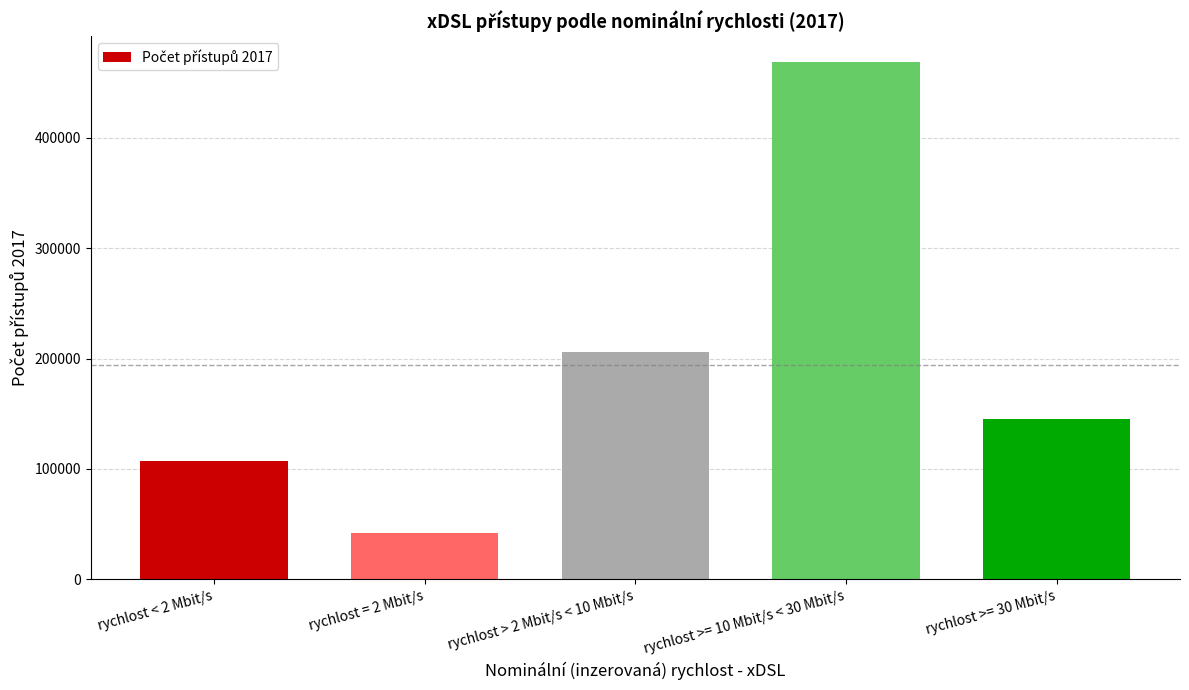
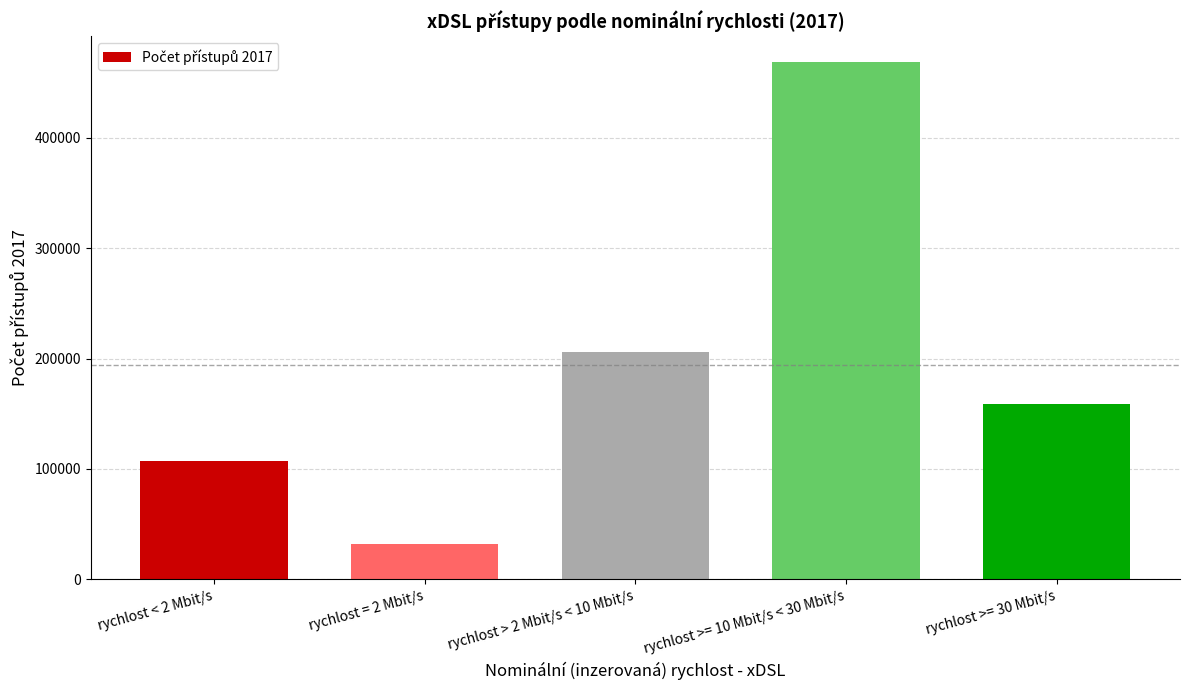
  {
    "rychlost < 2 Mbit/s": 107000,
-   "rychlost = 2 Mbit/s": 42000,
+   "rychlost = 2 Mbit/s": 32000,
    "rychlost > 2 Mbit/s < 10 Mbit/s": 206000,
    "rychlost >= 10 Mbit/s < 30 Mbit/s": 468000,
-   "rychlost >= 30 Mbit/s": 145000
+   "rychlost >= 30 Mbit/s": 159000
  }
